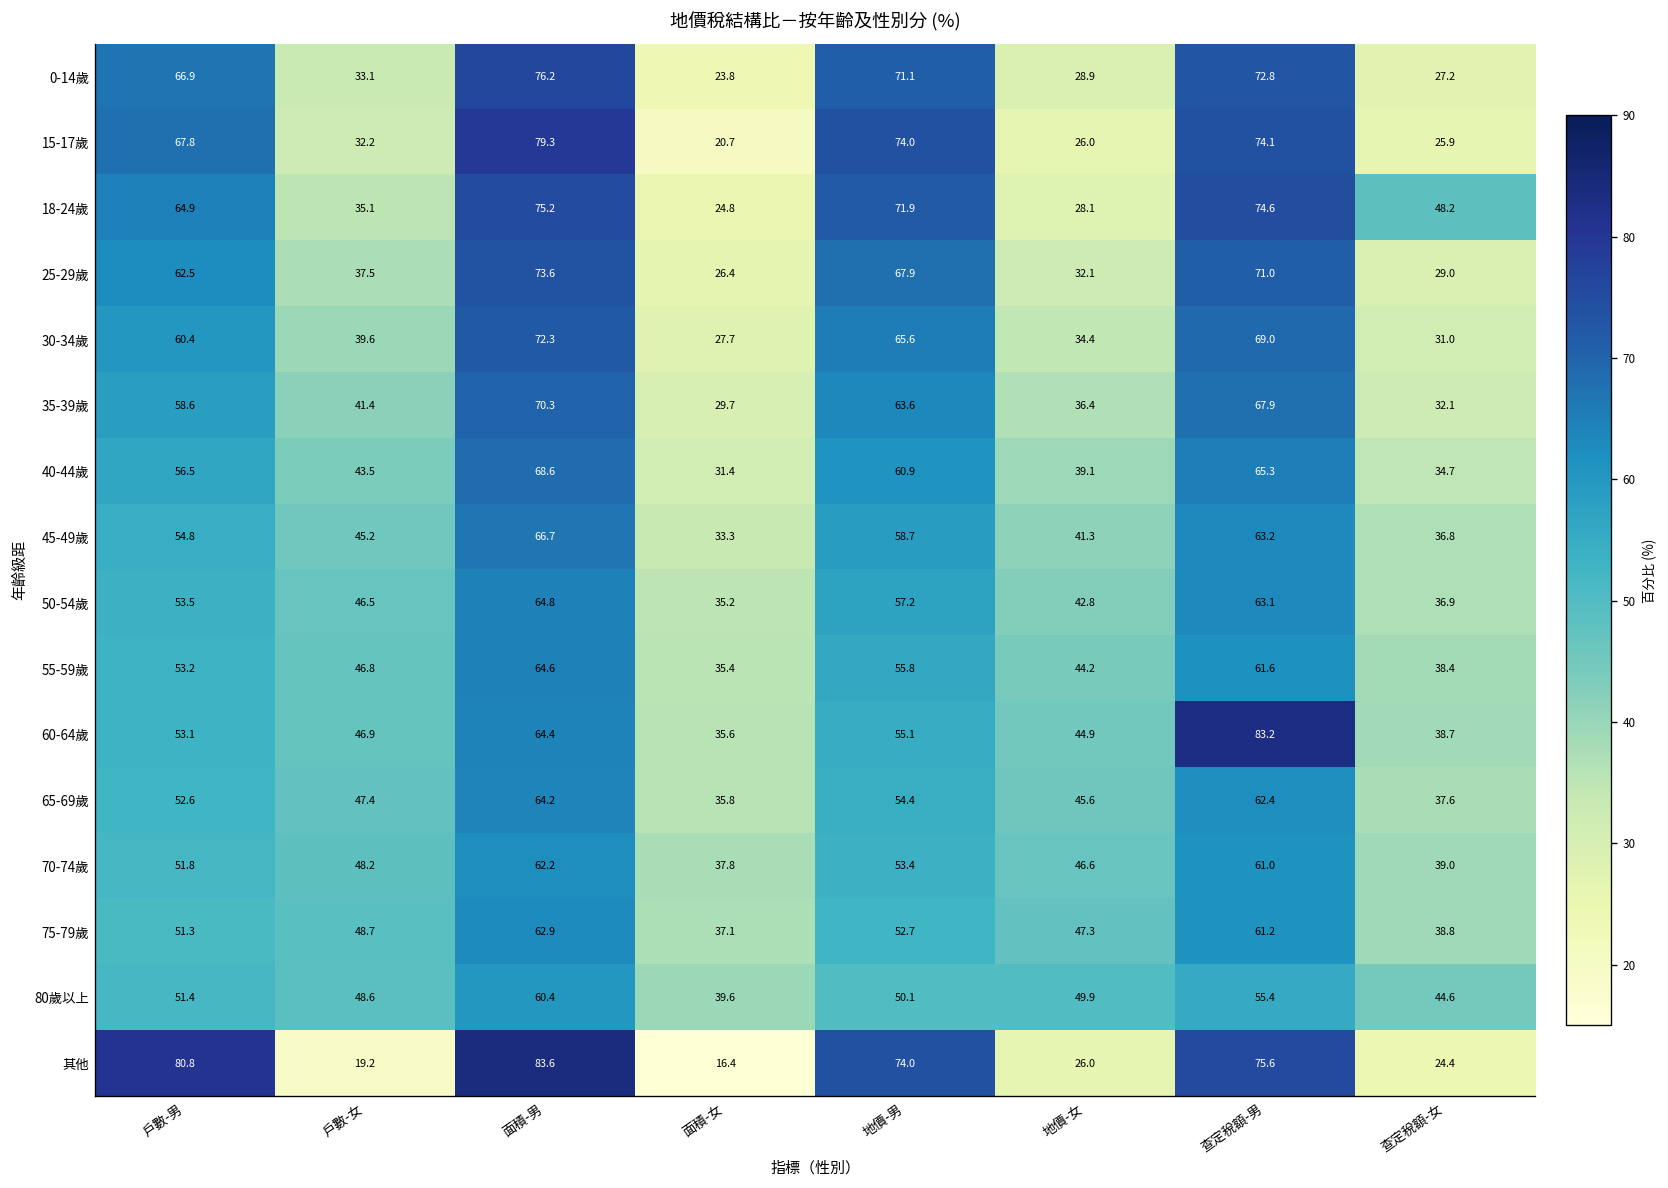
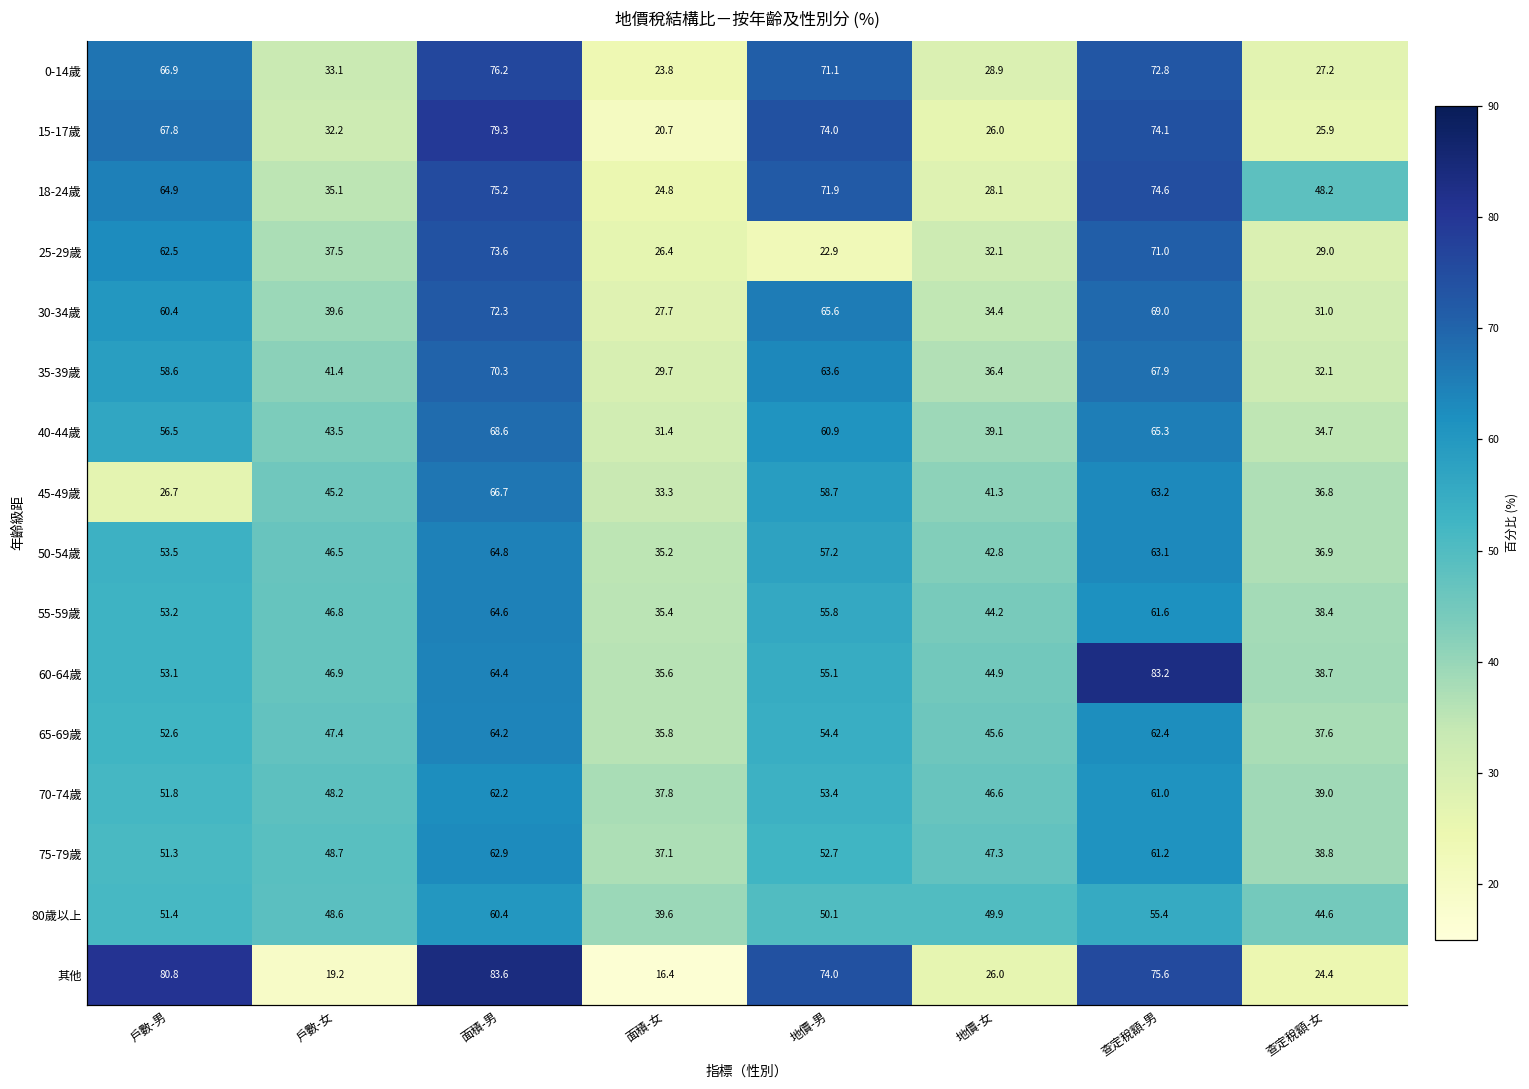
  {
    "0-14歲": {
      "戶數-男": 66.9,
      "戶數-女": 33.1,
      "面積-男": 76.2,
      "面積-女": 23.8,
      "地價-男": 71.1,
      "地價-女": 28.9,
      "查定稅額-男": 72.8,
      "查定稅額-女": 27.2
    },
    "15-17歲": {
      "戶數-男": 67.8,
      "戶數-女": 32.2,
      "面積-男": 79.3,
      "面積-女": 20.7,
      "地價-男": 74.0,
      "地價-女": 26.0,
      "查定稅額-男": 74.1,
      "查定稅額-女": 25.9
    },
    "18-24歲": {
      "戶數-男": 64.9,
      "戶數-女": 35.1,
      "面積-男": 75.2,
      "面積-女": 24.8,
      "地價-男": 71.9,
      "地價-女": 28.1,
      "查定稅額-男": 74.6,
      "查定稅額-女": 48.2
    },
    "25-29歲": {
      "戶數-男": 62.5,
      "戶數-女": 37.5,
      "面積-男": 73.6,
      "面積-女": 26.4,
-     "地價-男": 67.9,
+     "地價-男": 22.9,
      "地價-女": 32.1,
      "查定稅額-男": 71.0,
      "查定稅額-女": 29.0
    },
    "30-34歲": {
      "戶數-男": 60.4,
      "戶數-女": 39.6,
      "面積-男": 72.3,
      "面積-女": 27.7,
      "地價-男": 65.6,
      "地價-女": 34.4,
      "查定稅額-男": 69.0,
      "查定稅額-女": 31.0
    },
    "35-39歲": {
      "戶數-男": 58.6,
      "戶數-女": 41.4,
      "面積-男": 70.3,
      "面積-女": 29.7,
      "地價-男": 63.6,
      "地價-女": 36.4,
      "查定稅額-男": 67.9,
      "查定稅額-女": 32.1
    },
    "40-44歲": {
      "戶數-男": 56.5,
      "戶數-女": 43.5,
      "面積-男": 68.6,
      "面積-女": 31.4,
      "地價-男": 60.9,
      "地價-女": 39.1,
      "查定稅額-男": 65.3,
      "查定稅額-女": 34.7
    },
    "45-49歲": {
-     "戶數-男": 54.8,
+     "戶數-男": 26.7,
      "戶數-女": 45.2,
      "面積-男": 66.7,
      "面積-女": 33.3,
      "地價-男": 58.7,
      "地價-女": 41.3,
      "查定稅額-男": 63.2,
      "查定稅額-女": 36.8
    },
    "50-54歲": {
      "戶數-男": 53.5,
      "戶數-女": 46.5,
      "面積-男": 64.8,
      "面積-女": 35.2,
      "地價-男": 57.2,
      "地價-女": 42.8,
      "查定稅額-男": 63.1,
      "查定稅額-女": 36.9
    },
    "55-59歲": {
      "戶數-男": 53.2,
      "戶數-女": 46.8,
      "面積-男": 64.6,
      "面積-女": 35.4,
      "地價-男": 55.8,
      "地價-女": 44.2,
      "查定稅額-男": 61.6,
      "查定稅額-女": 38.4
    },
    "60-64歲": {
      "戶數-男": 53.1,
      "戶數-女": 46.9,
      "面積-男": 64.4,
      "面積-女": 35.6,
      "地價-男": 55.1,
      "地價-女": 44.9,
      "查定稅額-男": 83.2,
      "查定稅額-女": 38.7
    },
    "65-69歲": {
      "戶數-男": 52.6,
      "戶數-女": 47.4,
      "面積-男": 64.2,
      "面積-女": 35.8,
      "地價-男": 54.4,
      "地價-女": 45.6,
      "查定稅額-男": 62.4,
      "查定稅額-女": 37.6
    },
    "70-74歲": {
      "戶數-男": 51.8,
      "戶數-女": 48.2,
      "面積-男": 62.2,
      "面積-女": 37.8,
      "地價-男": 53.4,
      "地價-女": 46.6,
      "查定稅額-男": 61.0,
      "查定稅額-女": 39.0
    },
    "75-79歲": {
      "戶數-男": 51.3,
      "戶數-女": 48.7,
      "面積-男": 62.9,
      "面積-女": 37.1,
      "地價-男": 52.7,
      "地價-女": 47.3,
      "查定稅額-男": 61.2,
      "查定稅額-女": 38.8
    },
    "80歲以上": {
      "戶數-男": 51.4,
      "戶數-女": 48.6,
      "面積-男": 60.4,
      "面積-女": 39.6,
      "地價-男": 50.1,
      "地價-女": 49.9,
      "查定稅額-男": 55.4,
      "查定稅額-女": 44.6
    },
    "其他": {
      "戶數-男": 80.8,
      "戶數-女": 19.2,
      "面積-男": 83.6,
      "面積-女": 16.4,
      "地價-男": 74.0,
      "地價-女": 26.0,
      "查定稅額-男": 75.6,
      "查定稅額-女": 24.4
    }
  }
